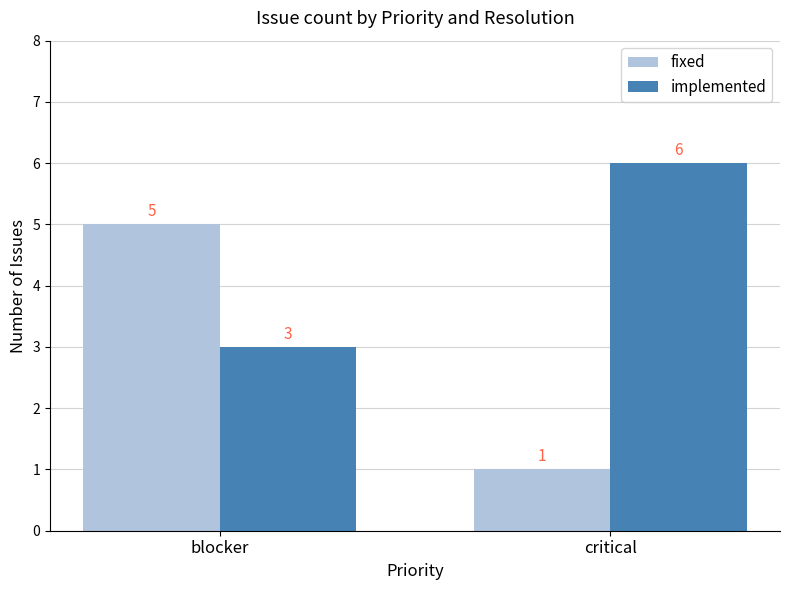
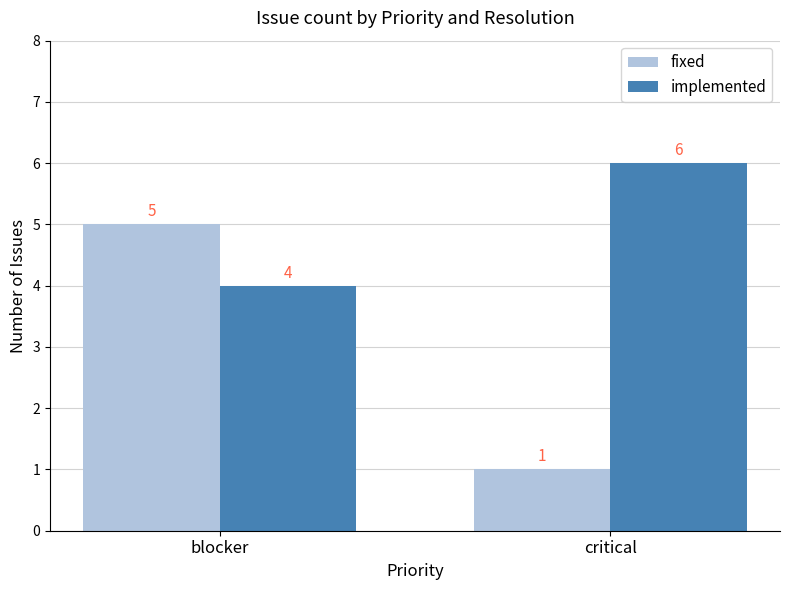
  {
    "fixed": {
      "blocker": 5,
      "critical": 1
    },
    "implemented": {
-     "blocker": 3,
+     "blocker": 4,
      "critical": 6
    }
  }
